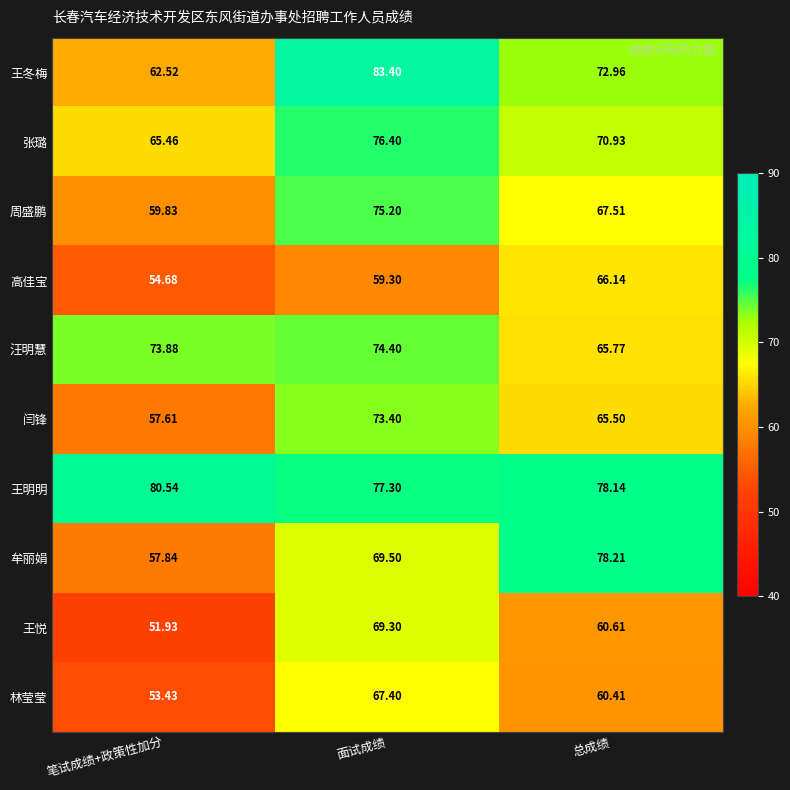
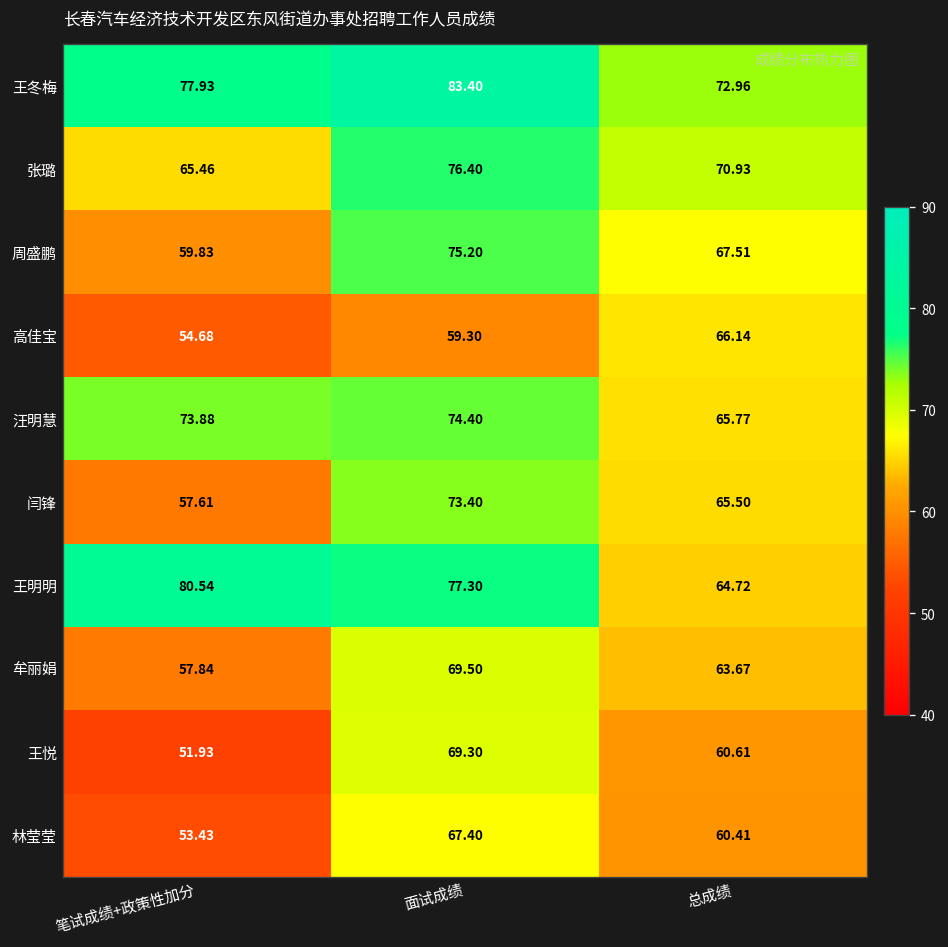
  {
    "王冬梅": {
-     "笔试成绩+政策性加分": 62.52,
+     "笔试成绩+政策性加分": 77.93,
      "面试成绩": 83.40
    },
    "张璐": {
      "笔试成绩+政策性加分": 65.46,
      "面试成绩": 76.40,
      "总成绩": 70.93
    },
    "周盛鹏": {
      "笔试成绩+政策性加分": 59.83,
      "面试成绩": 75.20,
      "总成绩": 67.51
    },
    "高佳宝": {
      "笔试成绩+政策性加分": 54.68,
      "面试成绩": 59.30,
      "总成绩": 66.14
    },
    "汪明慧": {
      "笔试成绩+政策性加分": 73.88,
      "面试成绩": 74.40,
      "总成绩": 65.77
    },
    "闫锋": {
      "笔试成绩+政策性加分": 57.61,
      "面试成绩": 73.40,
      "总成绩": 65.50
    },
    "王明明": {
      "笔试成绩+政策性加分": 80.54,
      "面试成绩": 77.30,
-     "总成绩": 78.14
+     "总成绩": 64.72
    },
    "牟丽娟": {
      "笔试成绩+政策性加分": 57.84,
      "面试成绩": 69.50,
-     "总成绩": 78.21
+     "总成绩": 63.67
    },
    "王悦": {
      "笔试成绩+政策性加分": 51.93,
      "面试成绩": 69.30,
      "总成绩": 60.61
    },
    "林莹莹": {
      "笔试成绩+政策性加分": 53.43,
      "面试成绩": 67.40,
      "总成绩": 60.41
    }
  }
